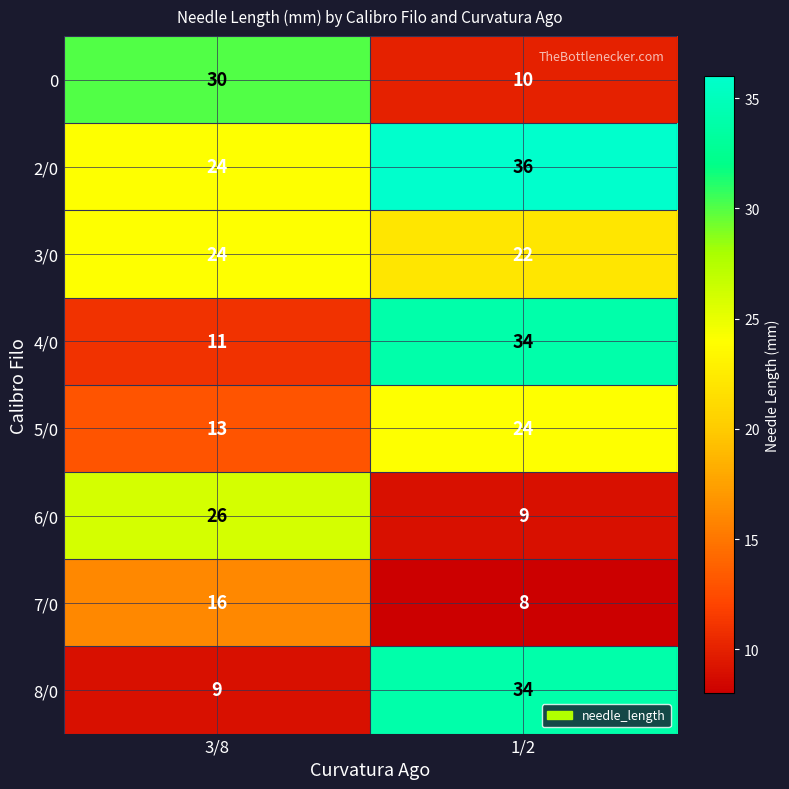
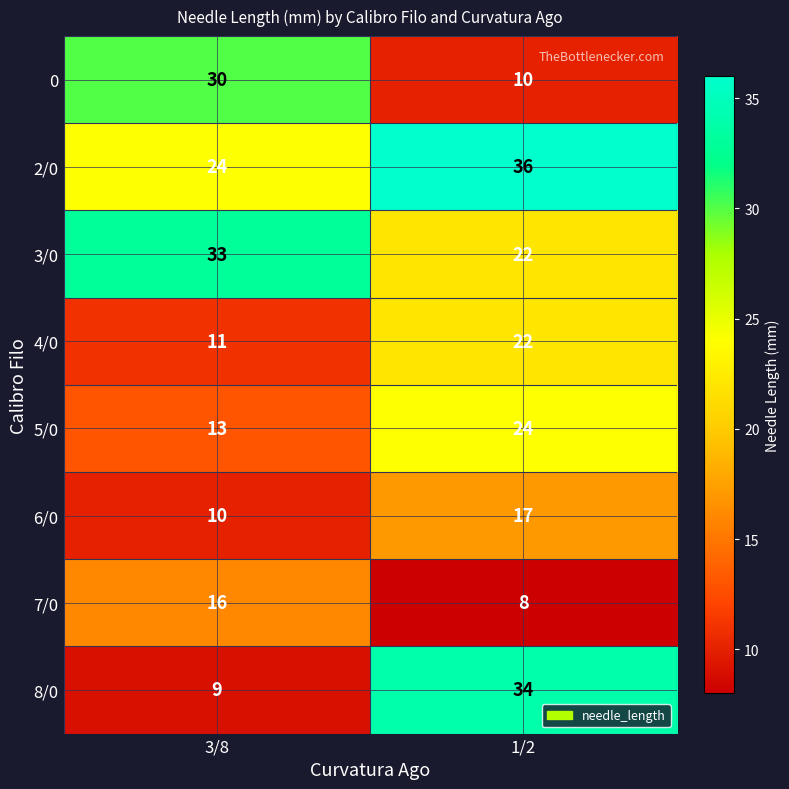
  {
    "0": {
      "3/8": 30
    },
    "2/0": {
      "3/8": 24,
      "1/2": 36
    },
    "3/0": {
-     "3/8": 24,
+     "3/8": 33,
      "1/2": 22
    },
    "4/0": {
      "3/8": 11,
-     "1/2": 34
+     "1/2": 22
    },
    "5/0": {
      "3/8": 13,
      "1/2": 24
    },
    "6/0": {
-     "3/8": 26,
-     "1/2": 9
+     "3/8": 10,
+     "1/2": 17
    },
    "7/0": {
      "3/8": 16,
      "1/2": 8
    },
    "8/0": {
      "3/8": 9,
      "1/2": 34
    }
  }
